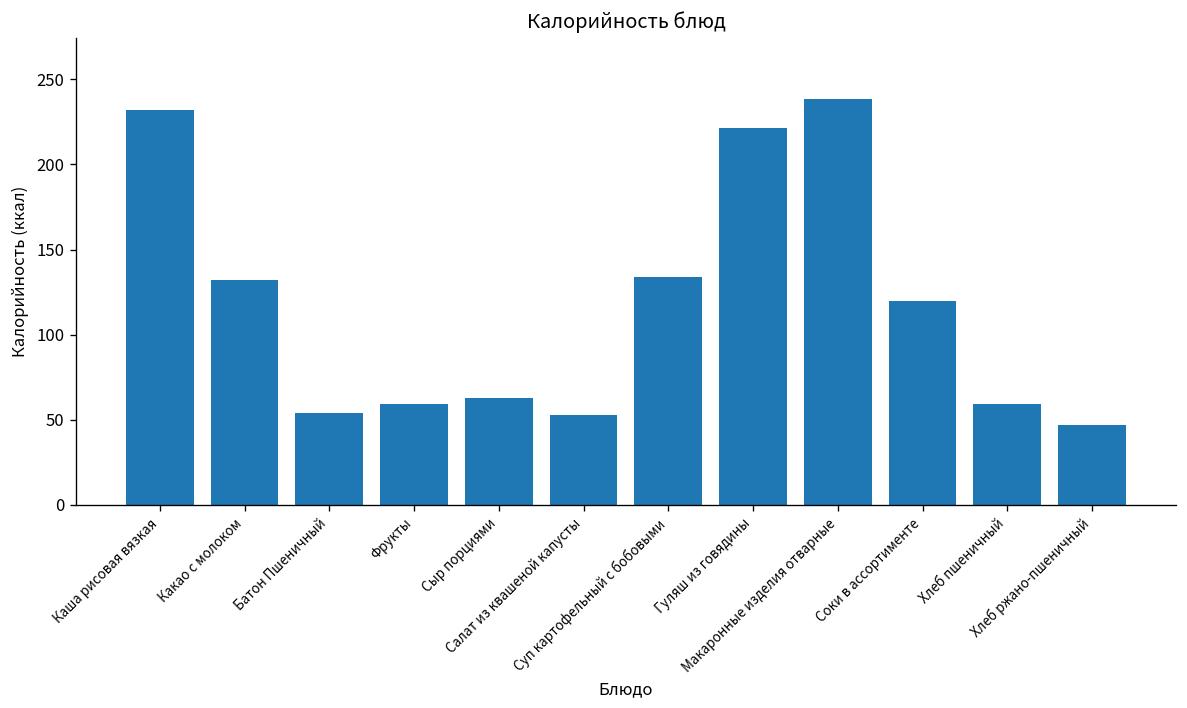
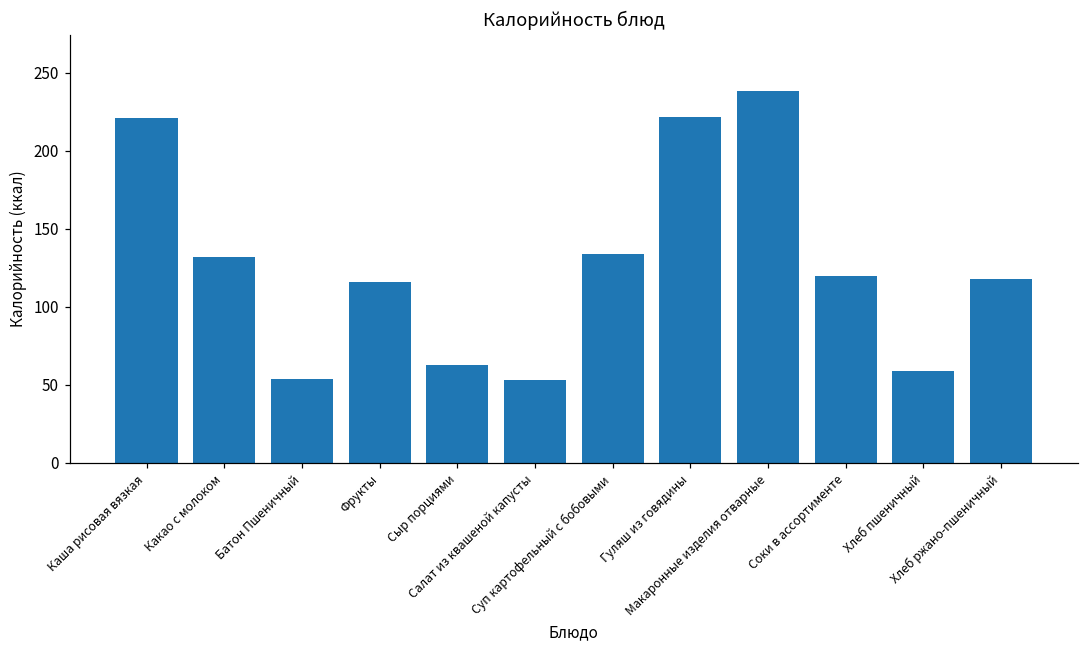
  {
-   "Каша рисовая вязкая": 232,
+   "Каша рисовая вязкая": 221,
    "Какао с молоком": 132,
    "Батон Пшеничный": 54,
-   "Фрукты": 59,
+   "Фрукты": 116,
    "Сыр порциями": 63,
    "Салат из квашеной капусты": 53,
    "Суп картофельный с бобовыми": 134,
    "Гуляш из говядины": 222,
    "Макаронные изделия отварные": 238,
    "Соки в ассортименте": 120,
    "Хлеб пшеничный": 59,
-   "Хлеб ржано-пшеничный": 47
+   "Хлеб ржано-пшеничный": 118
  }
